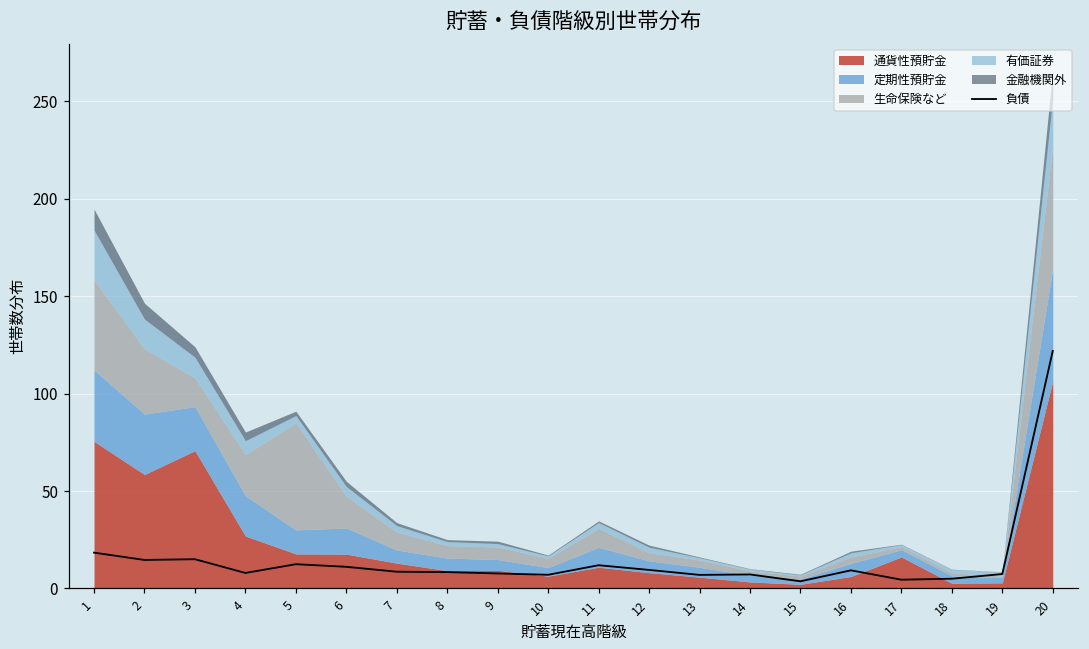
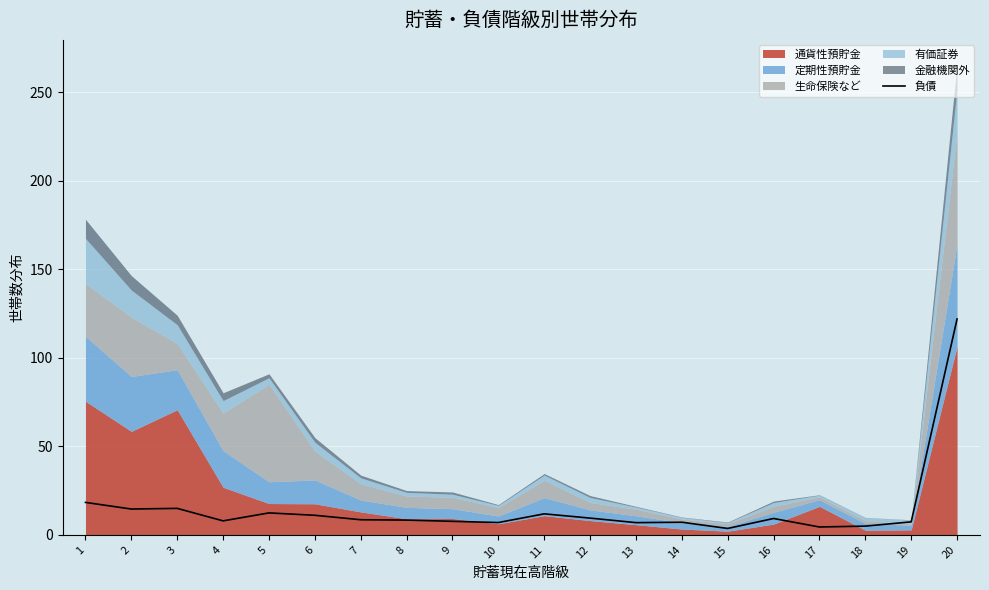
  {
    "負債": {
      "1": 18,
      "2": 15,
      "3": 15,
      "4": 8,
      "5": 12,
      "6": 11,
      "7": 9,
      "9": 8,
      "16": 9,
      "17": 4,
      "18": 5,
      "20": 122
    },
    "通貨性預貯金": {
      "1": 75,
      "2": 58,
      "3": 71,
      "4": 27,
      "5": 18,
      "6": 18,
      "7": 13,
      "9": 9,
      "14": 3,
      "15": 2,
      "16": 6,
      "17": 16,
      "18": 3,
      "19": 3,
      "20": 106
    },
    "生命保険など": {
-     "1": 46,
+     "1": 30,
      "2": 33,
      "3": 15,
      "4": 21,
      "5": 55,
      "6": 16,
      "7": 9,
      "8": 6,
      "9": 6,
      "11": 10,
      "12": 4,
      "16": 3,
      "18": 2,
      "20": 63
    },
    "金融機関外": {
      "1": 11,
      "2": 8,
      "3": 5,
      "4": 4,
      "5": 2,
      "6": 3,
      "7": 2
    }
  }
